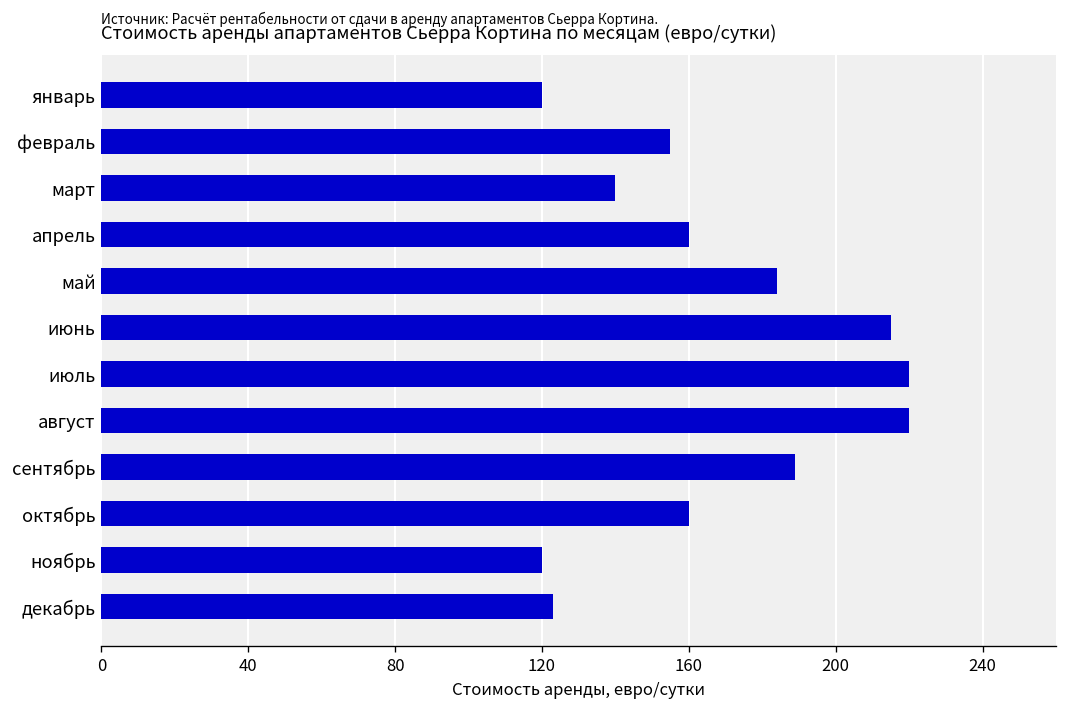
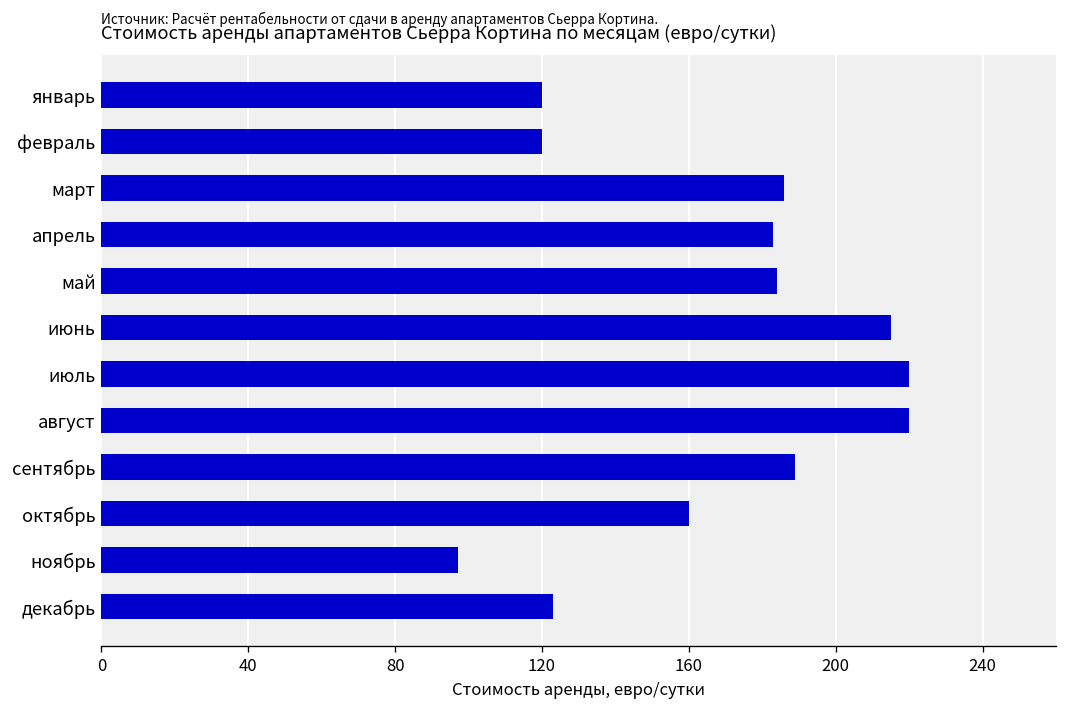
  {
    "январь": 120,
-   "февраль": 155,
-   "март": 140,
-   "апрель": 160,
+   "февраль": 120,
+   "март": 186,
+   "апрель": 183,
    "май": 184,
    "июнь": 215,
    "июль": 220,
    "август": 220,
    "сентябрь": 189,
    "октябрь": 160,
-   "ноябрь": 120,
+   "ноябрь": 97,
    "декабрь": 123
  }
